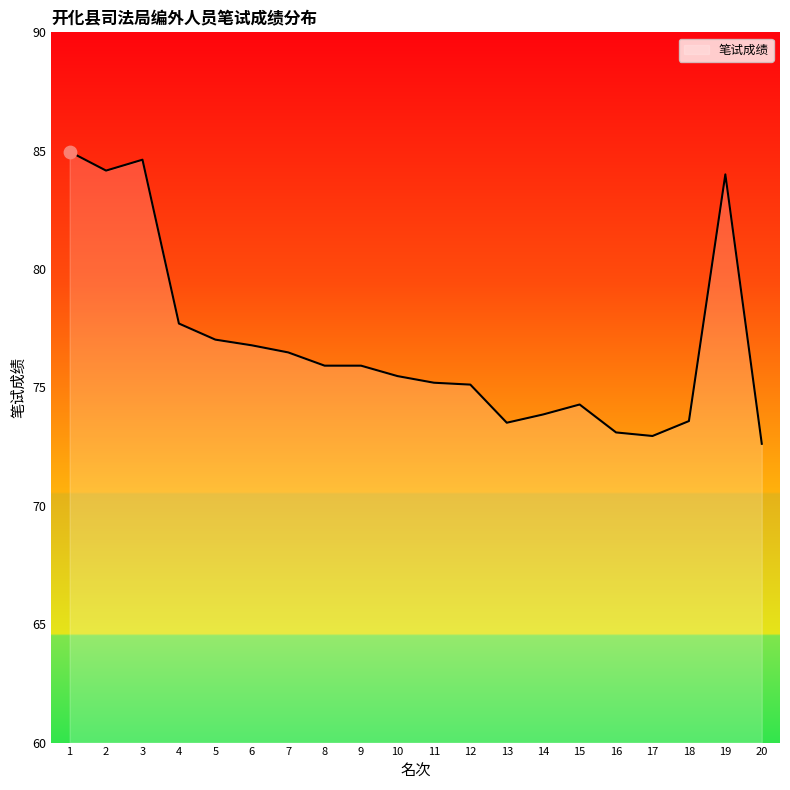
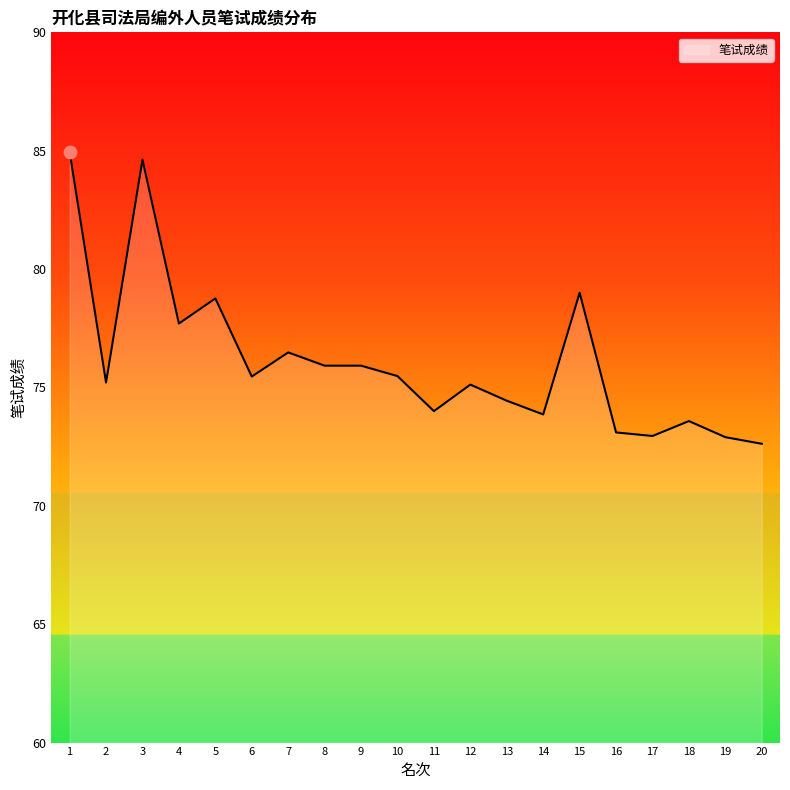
  {
    "笔试成绩": {
-     "2": 84.2,
+     "2": 75.2,
      "3": 84.6,
      "4": 77.7,
-     "5": 77.0,
-     "6": 76.8,
+     "5": 78.8,
+     "6": 75.5,
      "7": 76.5,
      "8": 75.9,
      "9": 75.9,
      "10": 75.5,
-     "11": 75.2,
+     "11": 74.0,
      "12": 75.1,
-     "13": 73.5,
+     "13": 74.4,
      "14": 73.9,
-     "15": 74.3,
+     "15": 79.0,
      "16": 73.1,
      "17": 73.0,
      "18": 73.6,
-     "19": 84.0,
+     "19": 72.9,
      "20": 72.6
    }
  }
